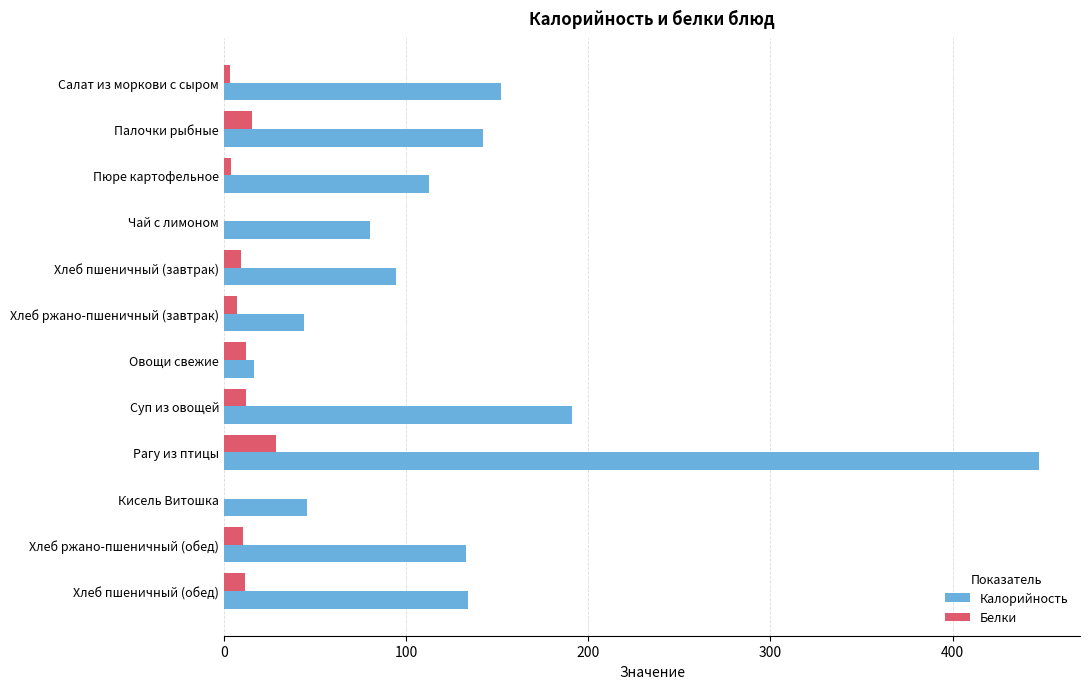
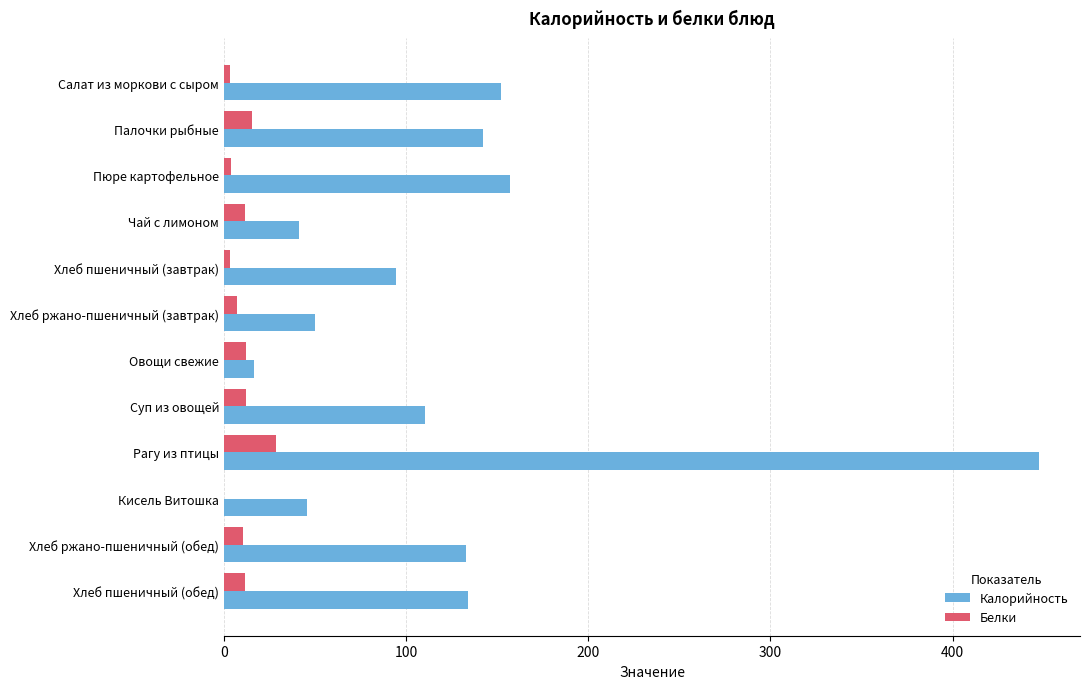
  {
    "Калорийность": {
      "Салат из моркови с сыром": 152,
      "Палочки рыбные": 142,
-     "Пюре картофельное": 112,
-     "Чай с лимоном": 80,
+     "Пюре картофельное": 157,
+     "Чай с лимоном": 41,
      "Хлеб пшеничный (завтрак)": 94,
-     "Хлеб ржано-пшеничный (завтрак)": 44,
+     "Хлеб ржано-пшеничный (завтрак)": 50,
      "Овощи свежие": 16,
-     "Суп из овощей": 191,
+     "Суп из овощей": 110,
      "Рагу из птицы": 448,
      "Кисель Витошка": 46,
      "Хлеб ржано-пшеничный (обед)": 133,
      "Хлеб пшеничный (обед)": 134
    },
    "Белки": {
      "Салат из моркови с сыром": 4,
      "Палочки рыбные": 15,
      "Пюре картофельное": 4,
-     "Чай с лимоном": 0,
-     "Хлеб пшеничный (завтрак)": 9,
+     "Чай с лимоном": 11,
+     "Хлеб пшеничный (завтрак)": 3,
      "Хлеб ржано-пшеничный (завтрак)": 7,
      "Овощи свежие": 12,
      "Суп из овощей": 12,
      "Рагу из птицы": 29,
      "Кисель Витошка": 0,
      "Хлеб ржано-пшеничный (обед)": 11,
      "Хлеб пшеничный (обед)": 12
    }
  }
